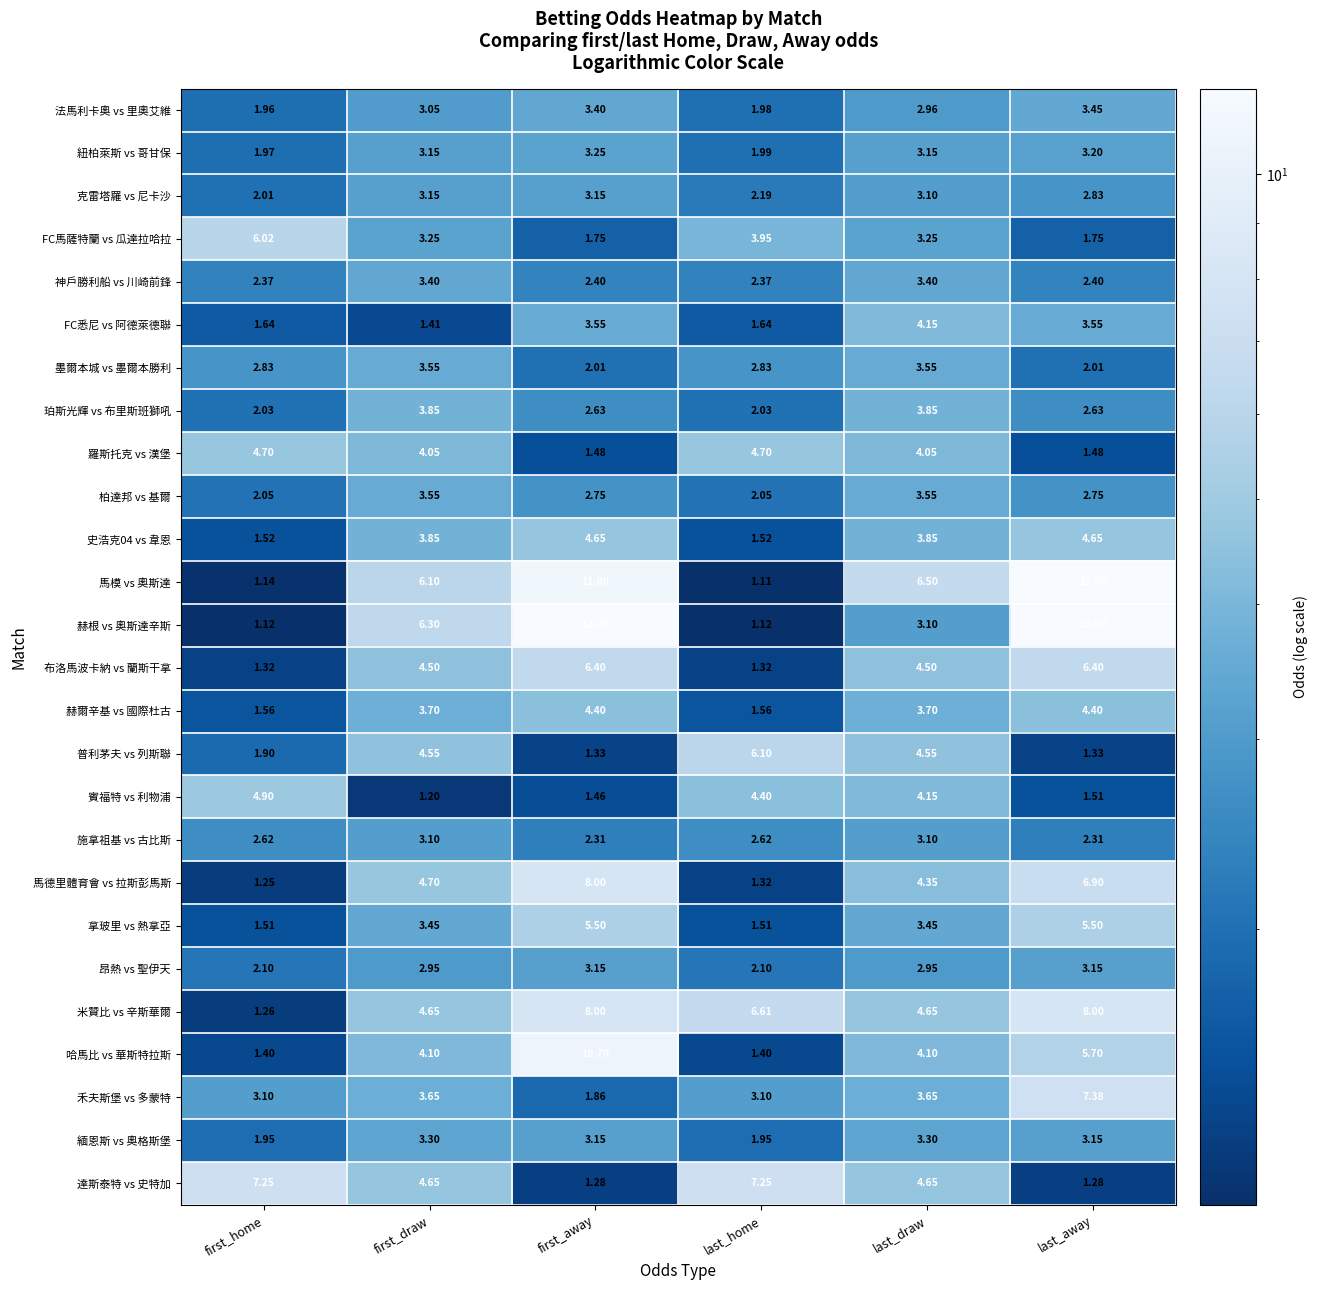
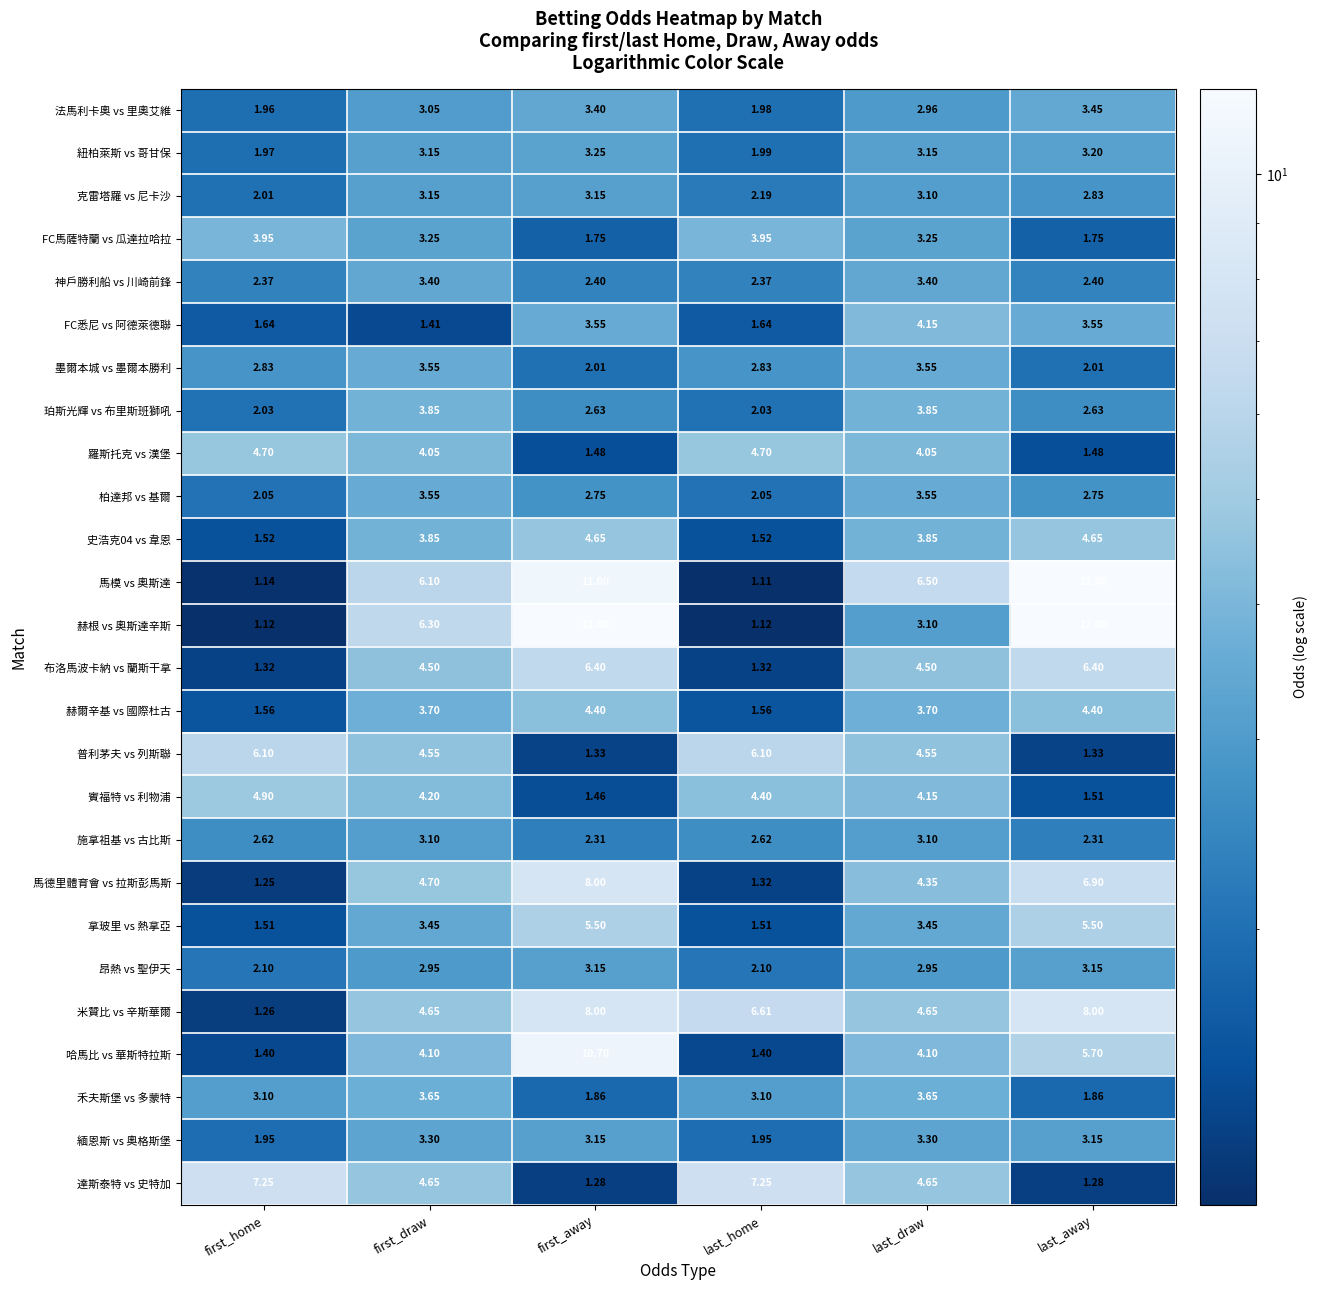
  {
    "法馬利卡奧 vs 里奧艾維": {
      "first_home": 1.96,
      "first_draw": 3.05,
      "first_away": 3.40,
      "last_home": 1.98,
      "last_draw": 2.96,
      "last_away": 3.45
    },
    "紐柏萊斯 vs 哥甘保": {
      "first_home": 1.97,
      "first_draw": 3.15,
      "first_away": 3.25,
      "last_home": 1.99,
      "last_draw": 3.15,
      "last_away": 3.20
    },
    "克雷塔羅 vs 尼卡沙": {
      "first_home": 2.01,
      "first_draw": 3.15,
      "first_away": 3.15,
      "last_home": 2.19,
      "last_draw": 3.10,
      "last_away": 2.83
    },
    "FC馬薩特蘭 vs 瓜達拉哈拉": {
-     "first_home": 6.02,
+     "first_home": 3.95,
      "first_draw": 3.25,
      "first_away": 1.75,
      "last_home": 3.95,
      "last_draw": 3.25,
      "last_away": 1.75
    },
    "神戶勝利船 vs 川崎前鋒": {
      "first_home": 2.37,
      "first_draw": 3.40,
      "first_away": 2.40,
      "last_home": 2.37,
      "last_draw": 3.40,
      "last_away": 2.40
    },
    "FC悉尼 vs 阿德萊德聯": {
      "first_home": 1.64,
      "first_draw": 1.41,
      "first_away": 3.55,
      "last_home": 1.64,
      "last_draw": 4.15,
      "last_away": 3.55
    },
    "墨爾本城 vs 墨爾本勝利": {
      "first_home": 2.83,
      "first_draw": 3.55,
      "first_away": 2.01,
      "last_home": 2.83,
      "last_draw": 3.55,
      "last_away": 2.01
    },
    "珀斯光輝 vs 布里斯班獅吼": {
      "first_home": 2.03,
      "first_draw": 3.85,
      "first_away": 2.63,
      "last_home": 2.03,
      "last_draw": 3.85,
      "last_away": 2.63
    },
    "羅斯托克 vs 漢堡": {
      "first_home": 4.70,
      "first_draw": 4.05,
      "first_away": 1.48,
      "last_home": 4.70,
      "last_draw": 4.05,
      "last_away": 1.48
    },
    "柏達邦 vs 基爾": {
      "first_home": 2.05,
      "first_draw": 3.55,
      "first_away": 2.75,
      "last_home": 2.05,
      "last_draw": 3.55,
      "last_away": 2.75
    },
    "史浩克04 vs 韋恩": {
      "first_home": 1.52,
      "first_draw": 3.85,
      "first_away": 4.65,
      "last_home": 1.52,
      "last_draw": 3.85,
      "last_away": 4.65
    },
    "馬模 vs 奧斯達": {
      "first_home": 1.14,
      "first_draw": 6.10,
      "last_home": 1.11,
      "last_draw": 6.50
    },
    "赫根 vs 奧斯達辛斯": {
      "first_home": 1.12,
      "first_draw": 6.30,
      "last_home": 1.12,
      "last_draw": 3.10
    },
    "布洛馬波卡納 vs 蘭斯干拿": {
      "first_home": 1.32,
      "first_draw": 4.50,
      "first_away": 6.40,
      "last_home": 1.32,
      "last_draw": 4.50,
      "last_away": 6.40
    },
    "赫爾辛基 vs 國際杜古": {
      "first_home": 1.56,
      "first_draw": 3.70,
      "first_away": 4.40,
      "last_home": 1.56,
      "last_draw": 3.70,
      "last_away": 4.40
    },
    "普利茅夫 vs 列斯聯": {
-     "first_home": 1.90,
+     "first_home": 6.10,
      "first_draw": 4.55,
      "first_away": 1.33,
      "last_home": 6.10,
      "last_draw": 4.55,
      "last_away": 1.33
    },
    "賓福特 vs 利物浦": {
      "first_home": 4.90,
-     "first_draw": 1.20,
+     "first_draw": 4.20,
      "first_away": 1.46,
      "last_home": 4.40,
      "last_draw": 4.15,
      "last_away": 1.51
    },
    "施拿祖基 vs 古比斯": {
      "first_home": 2.62,
      "first_draw": 3.10,
      "first_away": 2.31,
      "last_home": 2.62,
      "last_draw": 3.10,
      "last_away": 2.31
    },
    "馬德里體育會 vs 拉斯彭馬斯": {
      "first_home": 1.25,
      "first_draw": 4.70,
      "last_home": 1.32,
      "last_draw": 4.35,
      "last_away": 6.90
    },
    "拿玻里 vs 熱拿亞": {
      "first_home": 1.51,
      "first_draw": 3.45,
      "first_away": 5.50,
      "last_home": 1.51,
      "last_draw": 3.45,
      "last_away": 5.50
    },
    "昂熱 vs 聖伊天": {
      "first_home": 2.10,
      "first_draw": 2.95,
      "first_away": 3.15,
      "last_home": 2.10,
      "last_draw": 2.95,
      "last_away": 3.15
    },
    "米贊比 vs 辛斯華爾": {
      "first_home": 1.26,
      "first_draw": 4.65,
      "last_home": 6.61,
      "last_draw": 4.65
    },
    "哈馬比 vs 華斯特拉斯": {
      "first_home": 1.40,
      "first_draw": 4.10,
      "last_home": 1.40,
      "last_draw": 4.10,
      "last_away": 5.70
    },
    "禾夫斯堡 vs 多蒙特": {
      "first_home": 3.10,
      "first_draw": 3.65,
      "first_away": 1.86,
      "last_home": 3.10,
      "last_draw": 3.65,
-     "last_away": 7.38
+     "last_away": 1.86
    },
    "緬恩斯 vs 奧格斯堡": {
      "first_home": 1.95,
      "first_draw": 3.30,
      "first_away": 3.15,
      "last_home": 1.95,
      "last_draw": 3.30,
      "last_away": 3.15
    },
    "達斯泰特 vs 史特加": {
      "first_home": 7.25,
      "first_draw": 4.65,
      "first_away": 1.28,
      "last_home": 7.25,
      "last_draw": 4.65,
      "last_away": 1.28
    }
  }
